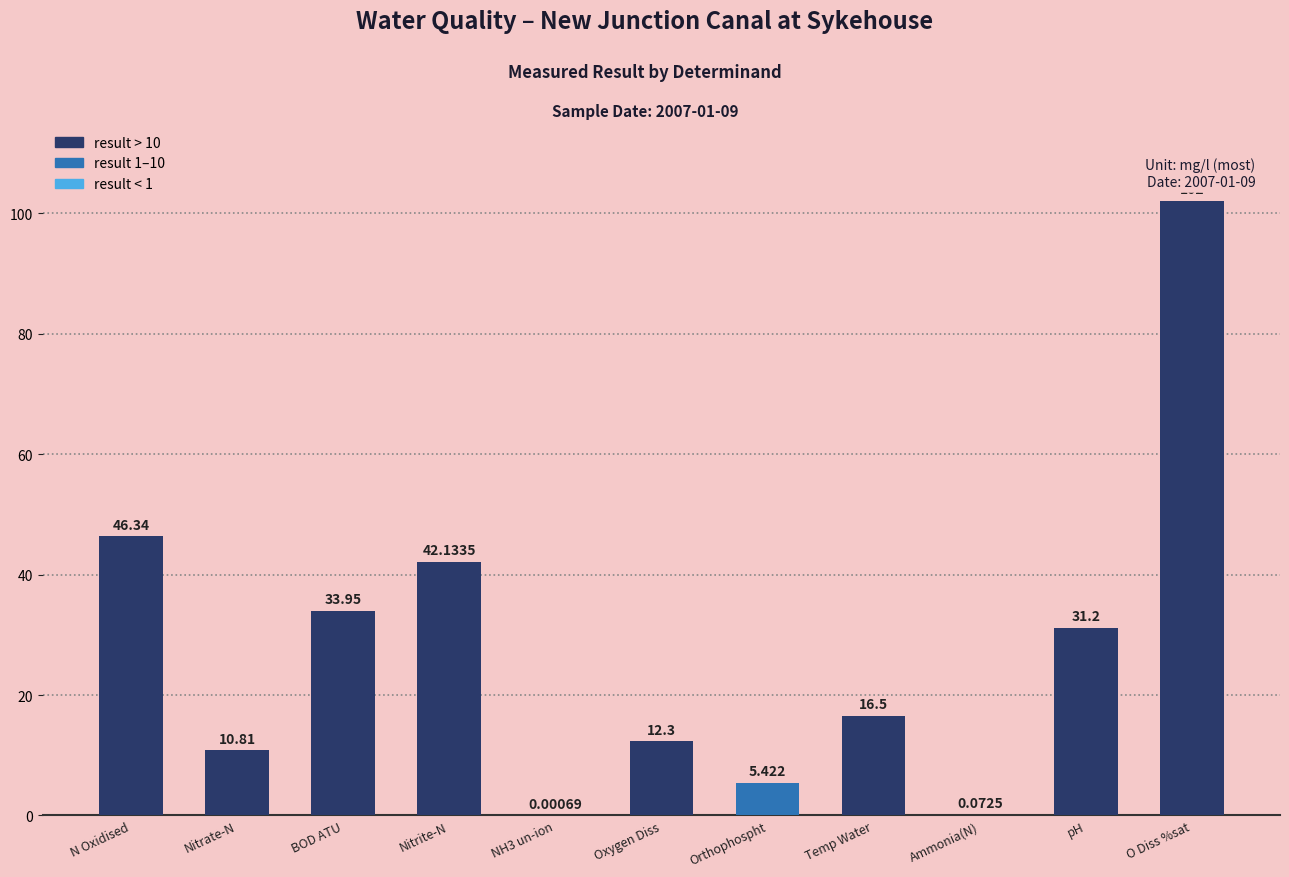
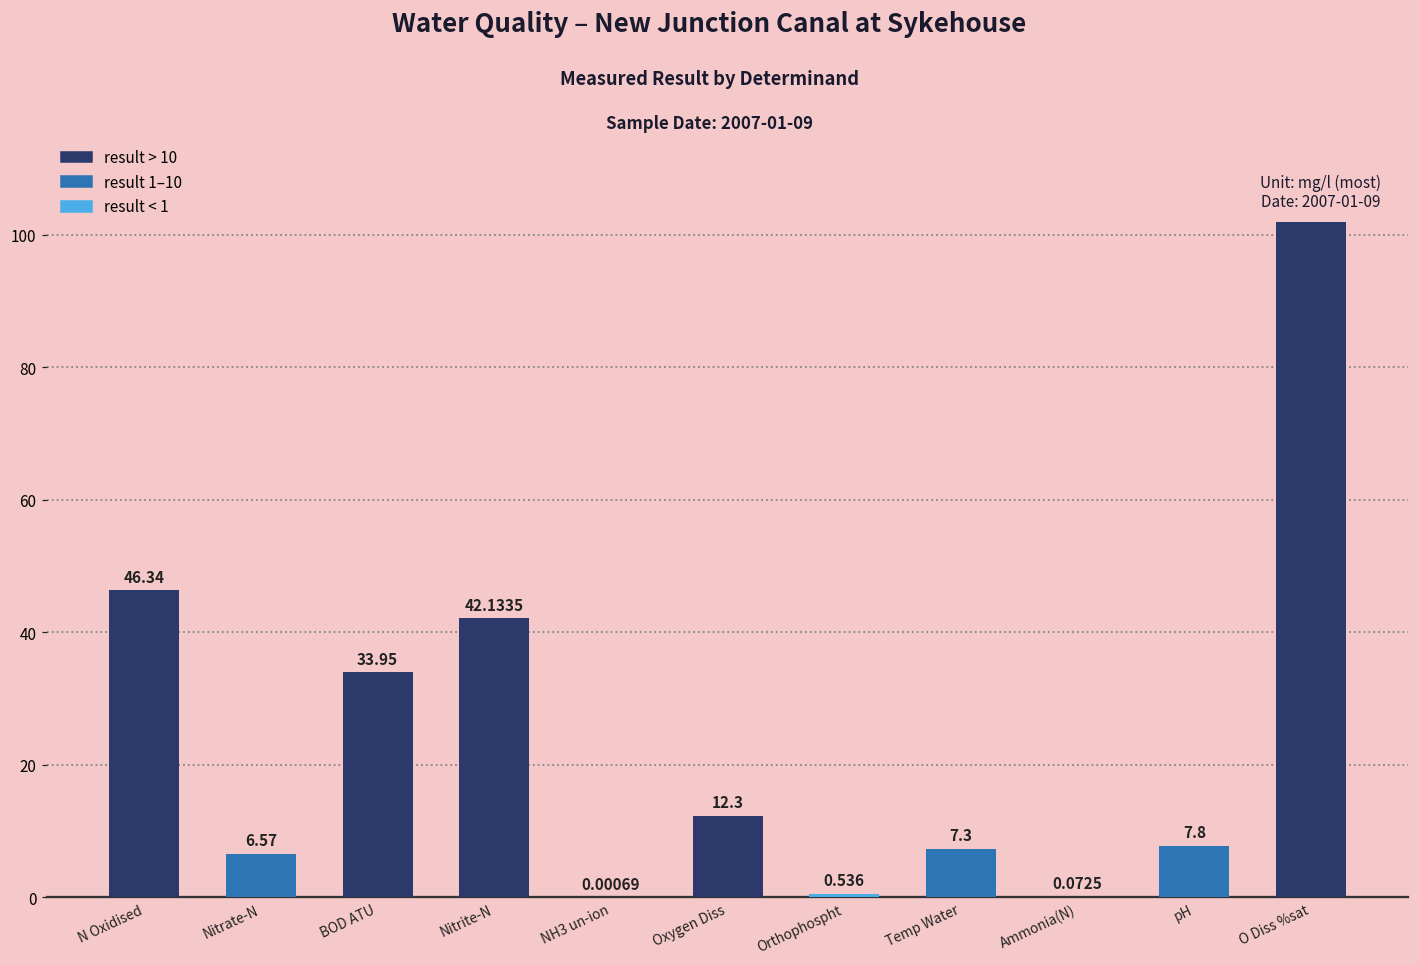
  {
    "N Oxidised": 46.34,
-   "Nitrate-N": 10.81,
+   "Nitrate-N": 6.57,
    "BOD ATU": 33.95,
    "Nitrite-N": 42.1335,
    "NH3 un-ion": 0.00069,
    "Oxygen Diss": 12.3,
-   "Orthophospht": 5.422,
-   "Temp Water": 16.5,
+   "Orthophospht": 0.536,
+   "Temp Water": 7.3,
    "Ammonia(N)": 0.0725,
-   "pH": 31.2
+   "pH": 7.8
  }
